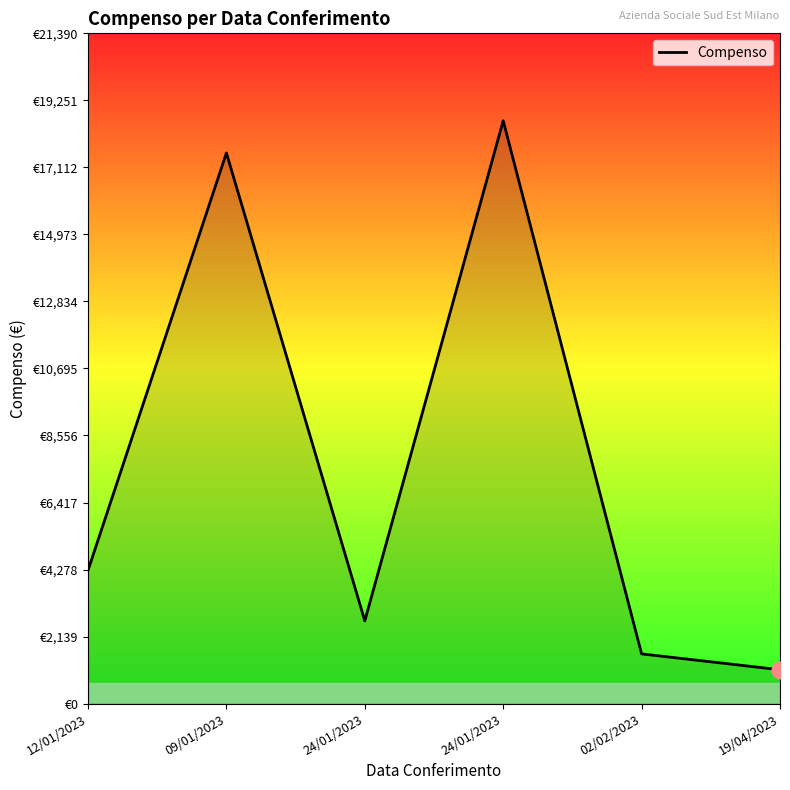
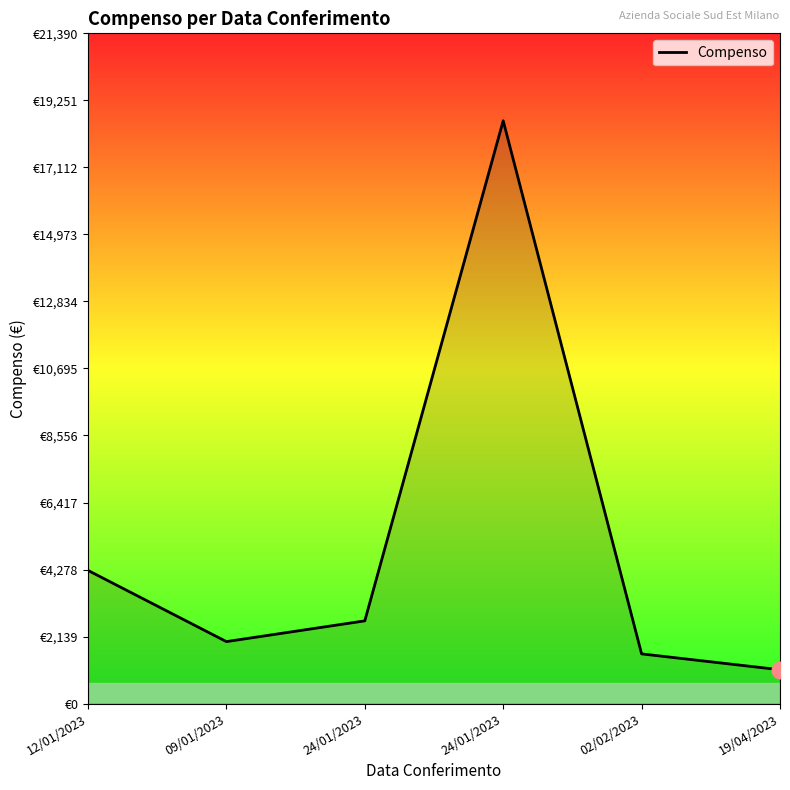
  {
    "Compenso": {
      "12/01/2023": "€4,300",
-     "09/01/2023": "€17,600",
+     "09/01/2023": "€2,000",
      "02/02/2023": "€1,600"
    }
  }
